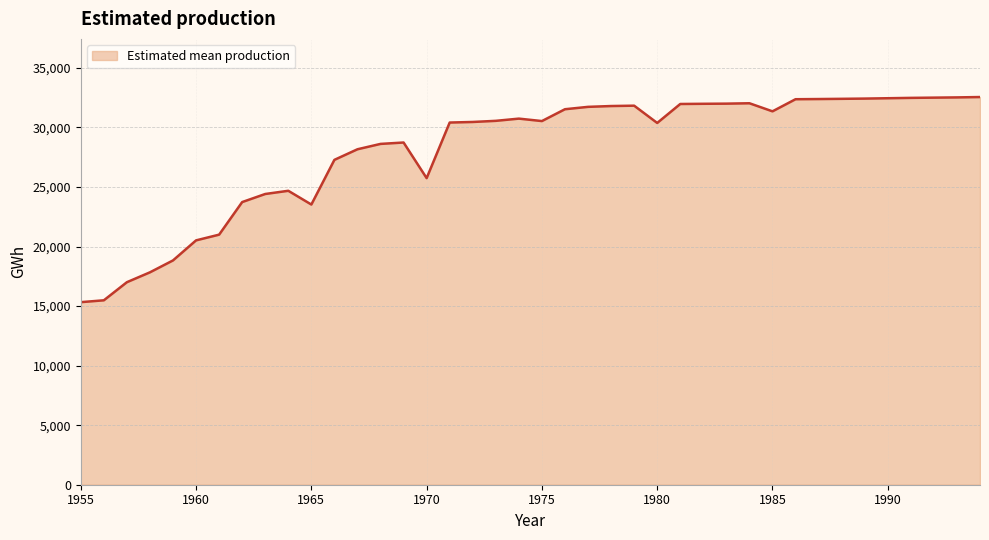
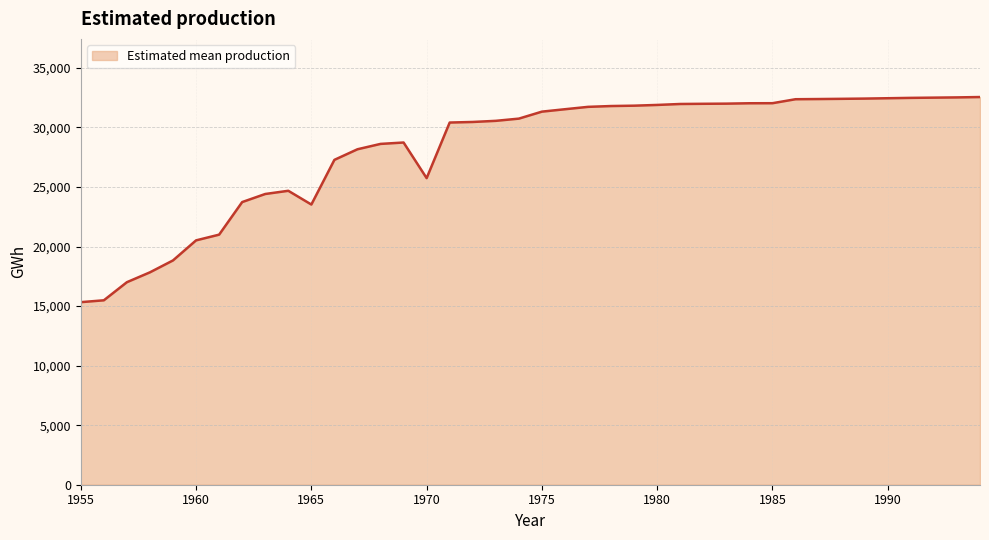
  {
    "1955": "15,300",
    "1960": "20,500",
    "1965": "23,500",
    "1970": "25,700",
-   "1975": "30,500",
-   "1980": "30,400",
-   "1985": "31,400",
+   "1975": "31,300",
+   "1980": "31,900",
+   "1985": "32,000",
    "1990": "32,500"
  }
